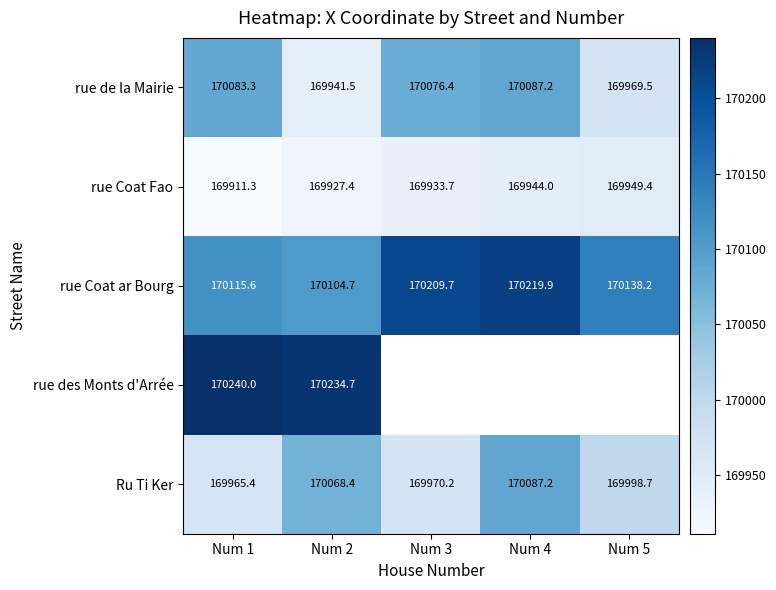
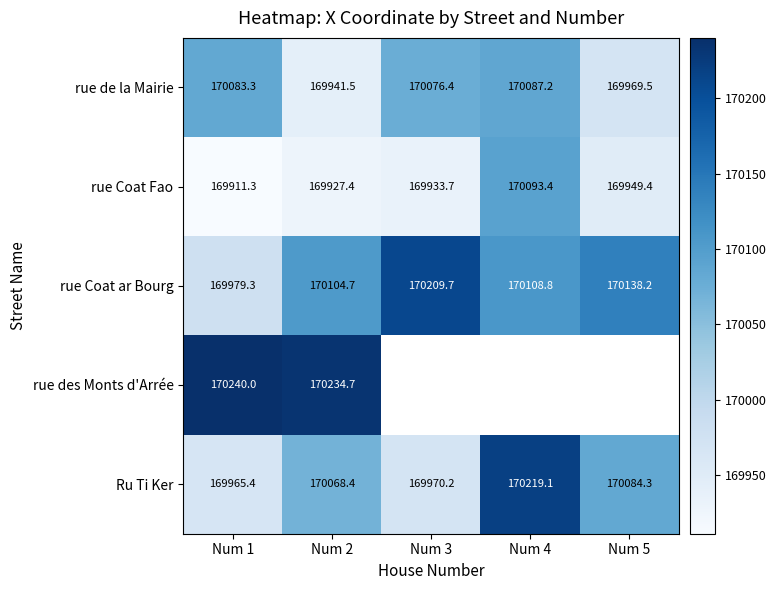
  {
    "rue de la Mairie": {
      "Num 1": 170083.3,
      "Num 2": 169941.5,
      "Num 3": 170076.4,
      "Num 4": 170087.2,
      "Num 5": 169969.5
    },
    "rue Coat Fao": {
      "Num 1": 169911.3,
      "Num 2": 169927.4,
      "Num 3": 169933.7,
-     "Num 4": 169944.0,
+     "Num 4": 170093.4,
      "Num 5": 169949.4
    },
    "rue Coat ar Bourg": {
-     "Num 1": 170115.6,
+     "Num 1": 169979.3,
      "Num 2": 170104.7,
      "Num 3": 170209.7,
-     "Num 4": 170219.9,
+     "Num 4": 170108.8,
      "Num 5": 170138.2
    },
    "rue des Monts d'Arrée": {
      "Num 1": 170240.0,
      "Num 2": 170234.7
    },
    "Ru Ti Ker": {
      "Num 1": 169965.4,
      "Num 2": 170068.4,
      "Num 3": 169970.2,
-     "Num 4": 170087.2,
-     "Num 5": 169998.7
+     "Num 4": 170219.1,
+     "Num 5": 170084.3
    }
  }
